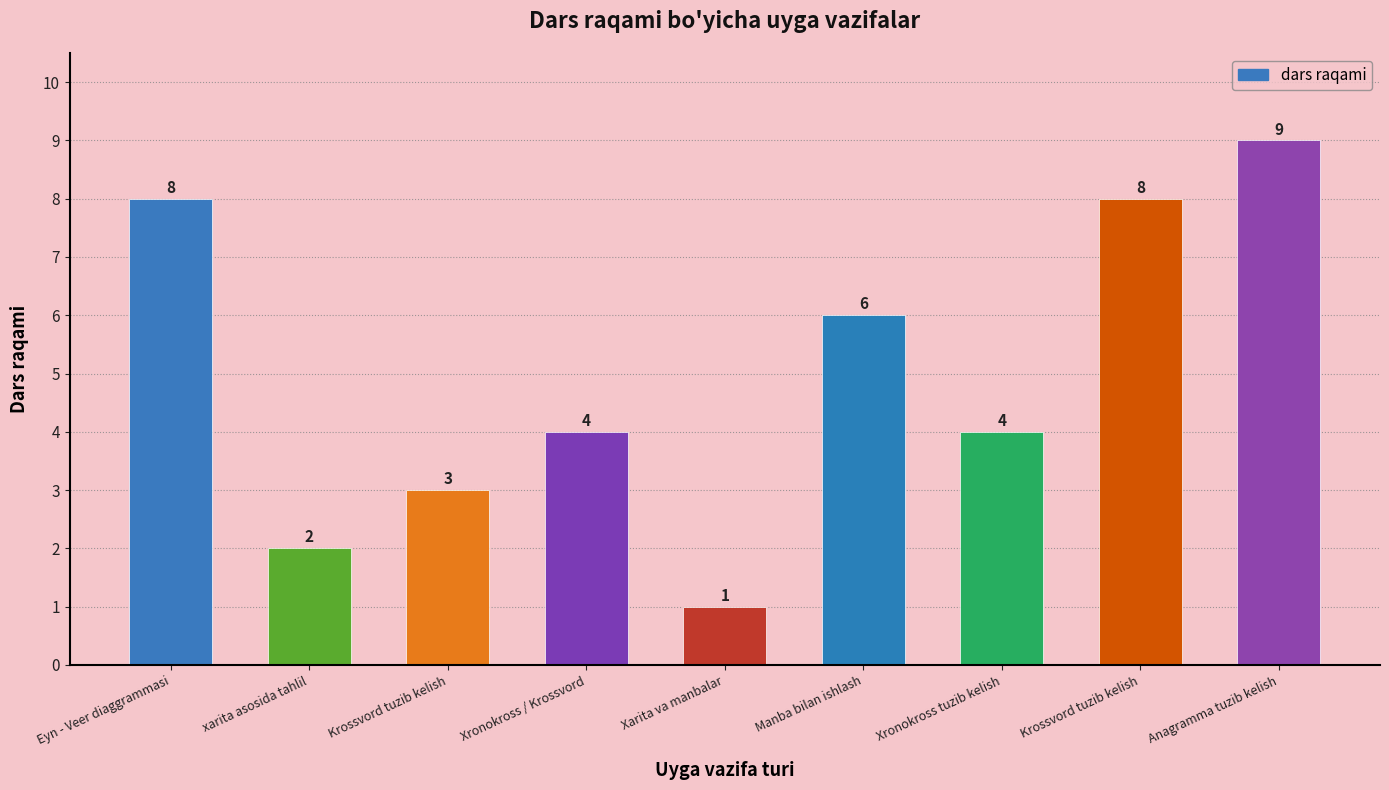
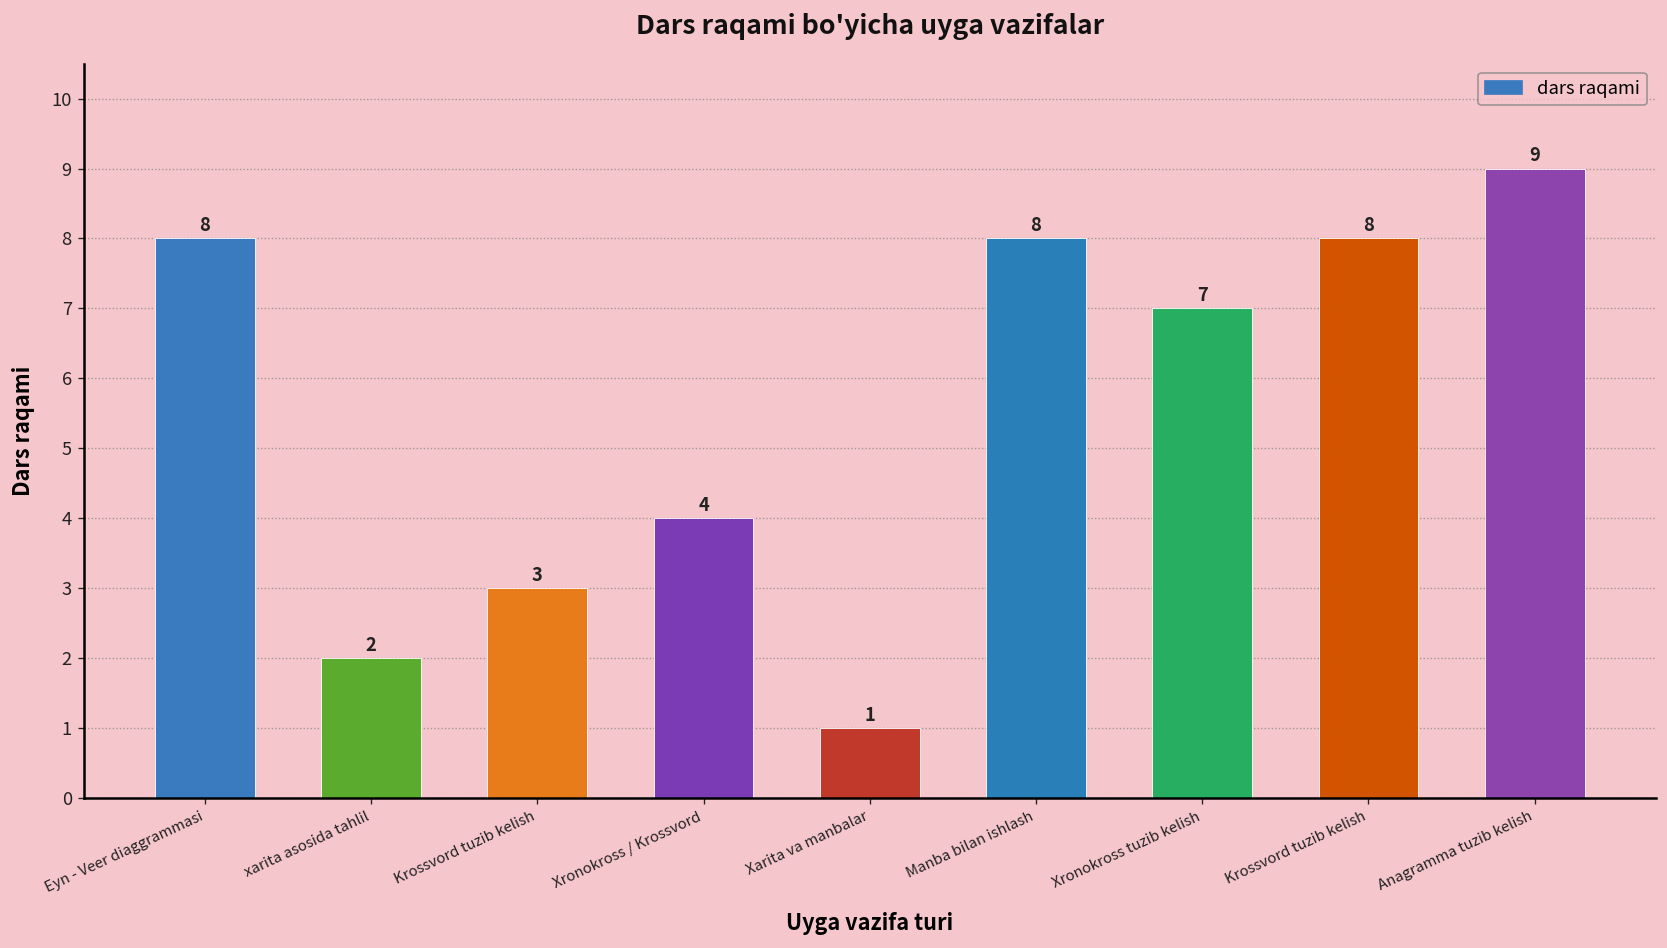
  {
    "Eyn - Veer diaggrammasi": 8,
    "xarita asosida tahlil": 2,
    "Xronokross / Krossvord": 4,
    "Xarita va manbalar": 1,
-   "Manba bilan ishlash": 6,
-   "Xronokross tuzib kelish": 4,
+   "Manba bilan ishlash": 8,
+   "Xronokross tuzib kelish": 7,
    "Anagramma tuzib kelish": 9
  }
